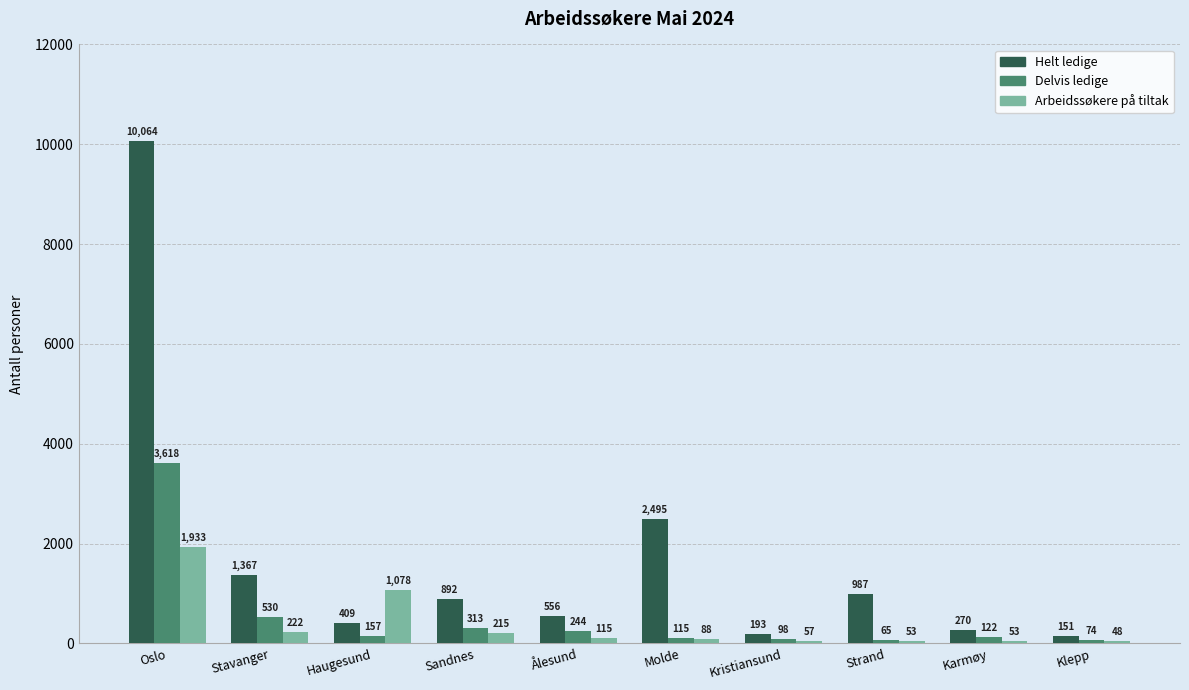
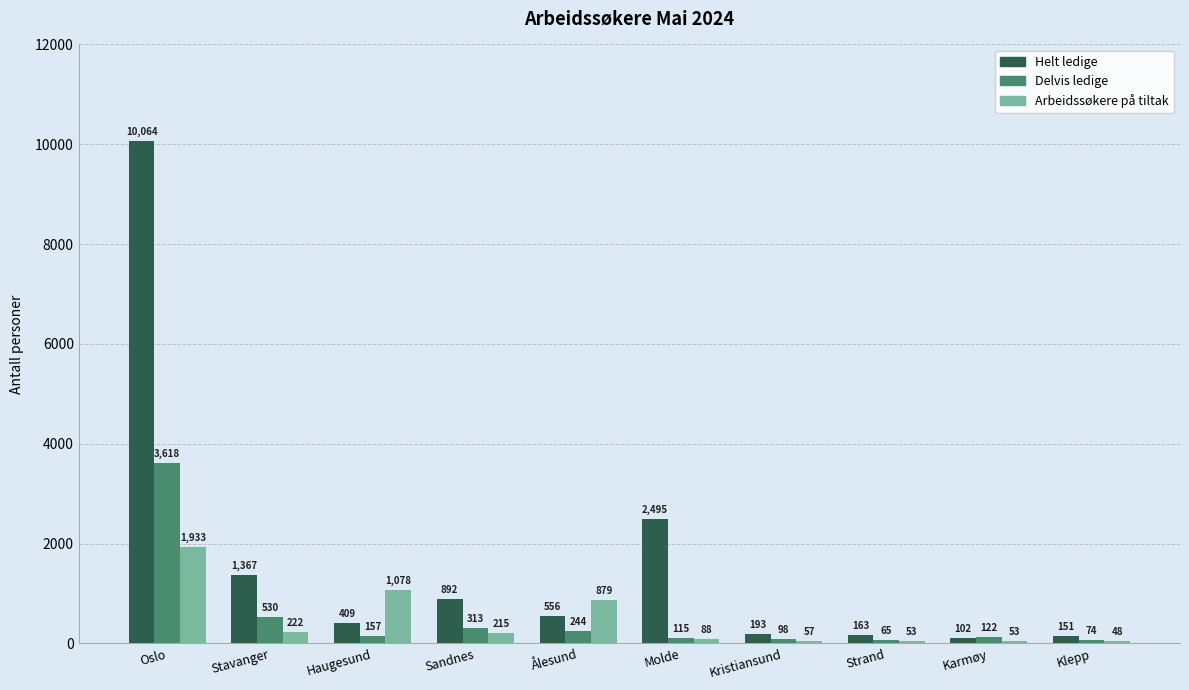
  {
    "Helt ledige": {
      "Oslo": "10,064",
      "Stavanger": "1,367",
      "Haugesund": "409",
      "Sandnes": "892",
      "Ålesund": "556",
      "Molde": "2,495",
      "Kristiansund": "193",
-     "Strand": "987",
-     "Karmøy": "270",
+     "Strand": "163",
+     "Karmøy": "102",
      "Klepp": "151"
    },
    "Delvis ledige": {
      "Oslo": "3,618",
      "Stavanger": "530",
      "Haugesund": "157",
      "Sandnes": "313",
      "Ålesund": "244",
      "Molde": "115",
      "Kristiansund": "98",
      "Strand": "65",
      "Karmøy": "122",
      "Klepp": "74"
    },
    "Arbeidssøkere på tiltak": {
      "Oslo": "1,933",
      "Stavanger": "222",
      "Haugesund": "1,078",
      "Sandnes": "215",
-     "Ålesund": "115",
+     "Ålesund": "879",
      "Molde": "88",
      "Kristiansund": "57",
      "Strand": "53",
      "Karmøy": "53",
      "Klepp": "48"
    }
  }
